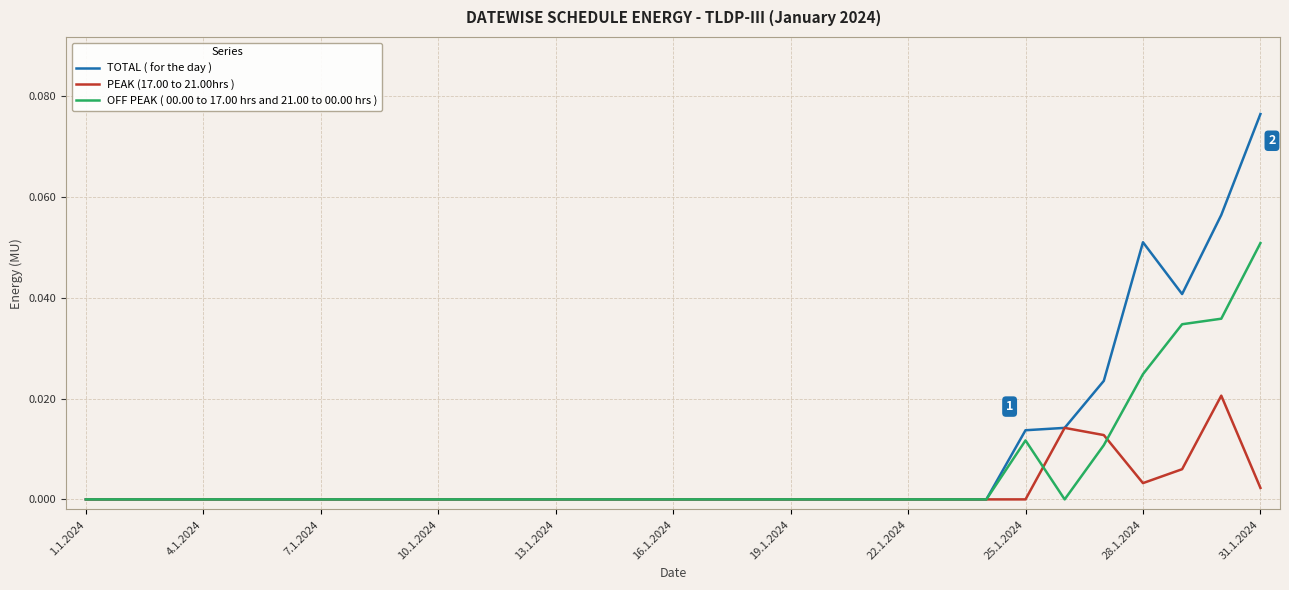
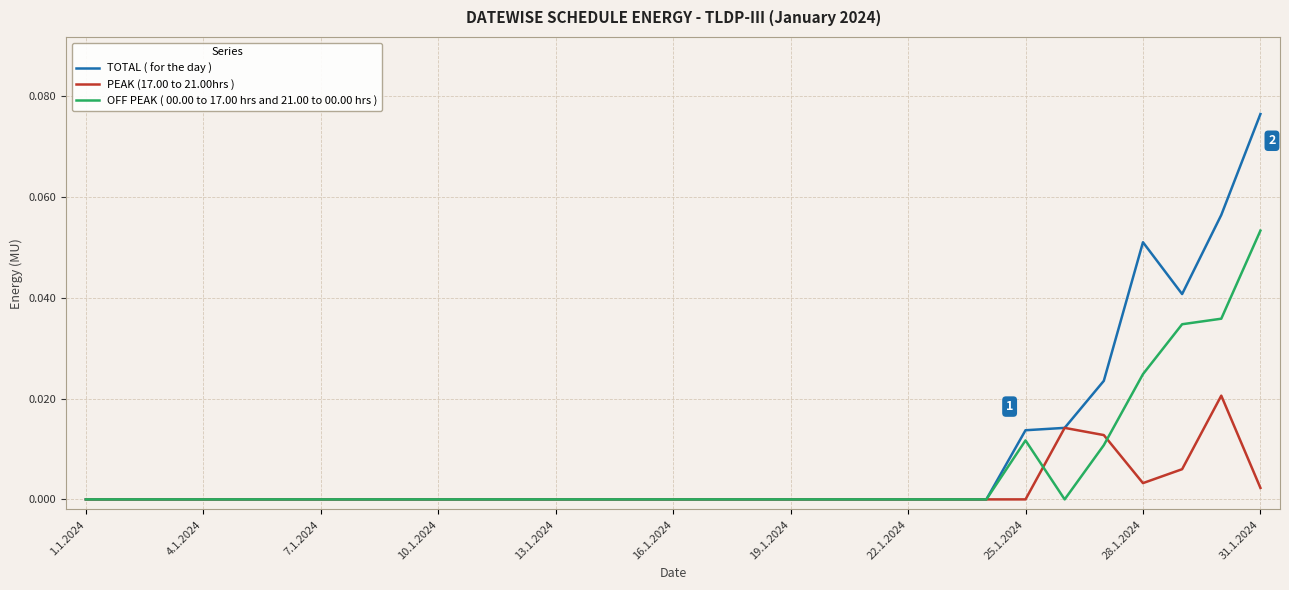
  {
    "TOTAL ( for the day )": {
      "28.1.2024": 0.051
    },
    "PEAK (17.00 to 21.00hrs )": {
      "25.1.2024": 0.000,
      "28.1.2024": 0.003,
      "31.1.2024": 0.002
    },
    "OFF PEAK ( 00.00 to 17.00 hrs and 21.00 to 00.00 hrs )": {
      "25.1.2024": 0.012,
      "28.1.2024": 0.025,
-     "31.1.2024": 0.051
+     "31.1.2024": 0.053
    }
  }
